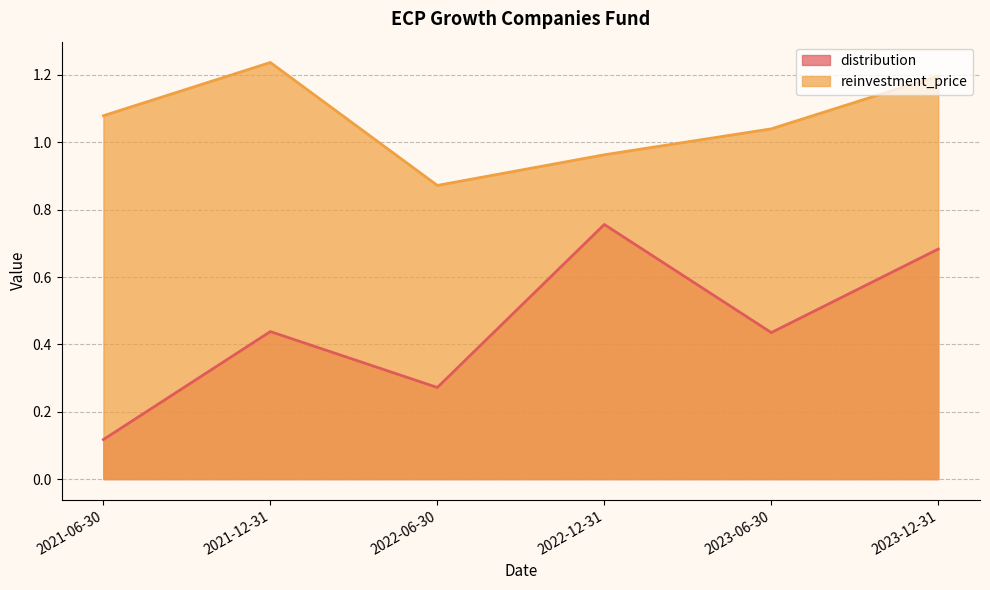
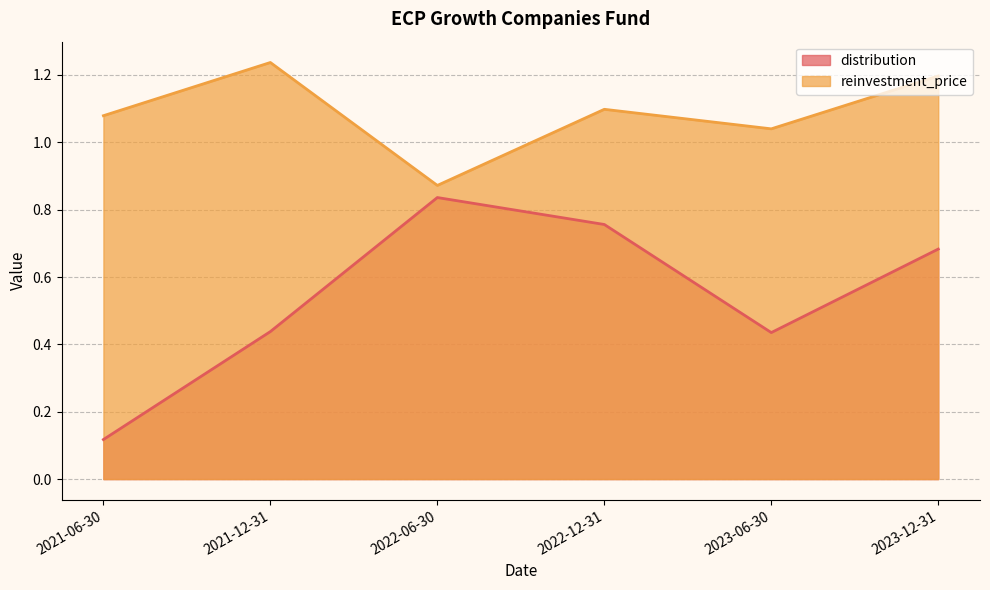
  {
    "distribution": {
      "2021-06-30": 0.12,
      "2021-12-31": 0.44,
-     "2022-06-30": 0.27,
+     "2022-06-30": 0.84,
      "2022-12-31": 0.76,
      "2023-06-30": 0.44,
      "2023-12-31": 0.68
    },
    "reinvestment_price": {
      "2021-06-30": 1.08,
      "2021-12-31": 1.24,
      "2022-06-30": 0.87,
-     "2022-12-31": 0.96,
+     "2022-12-31": 1.10,
      "2023-06-30": 1.04
    }
  }
